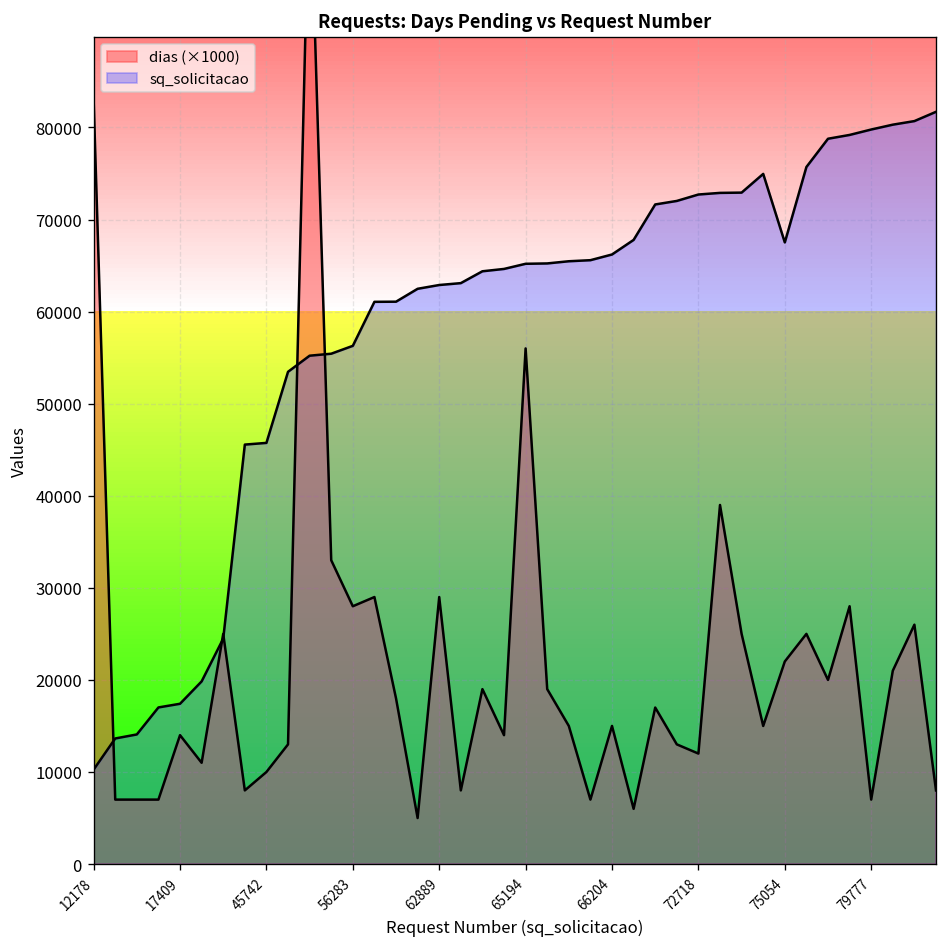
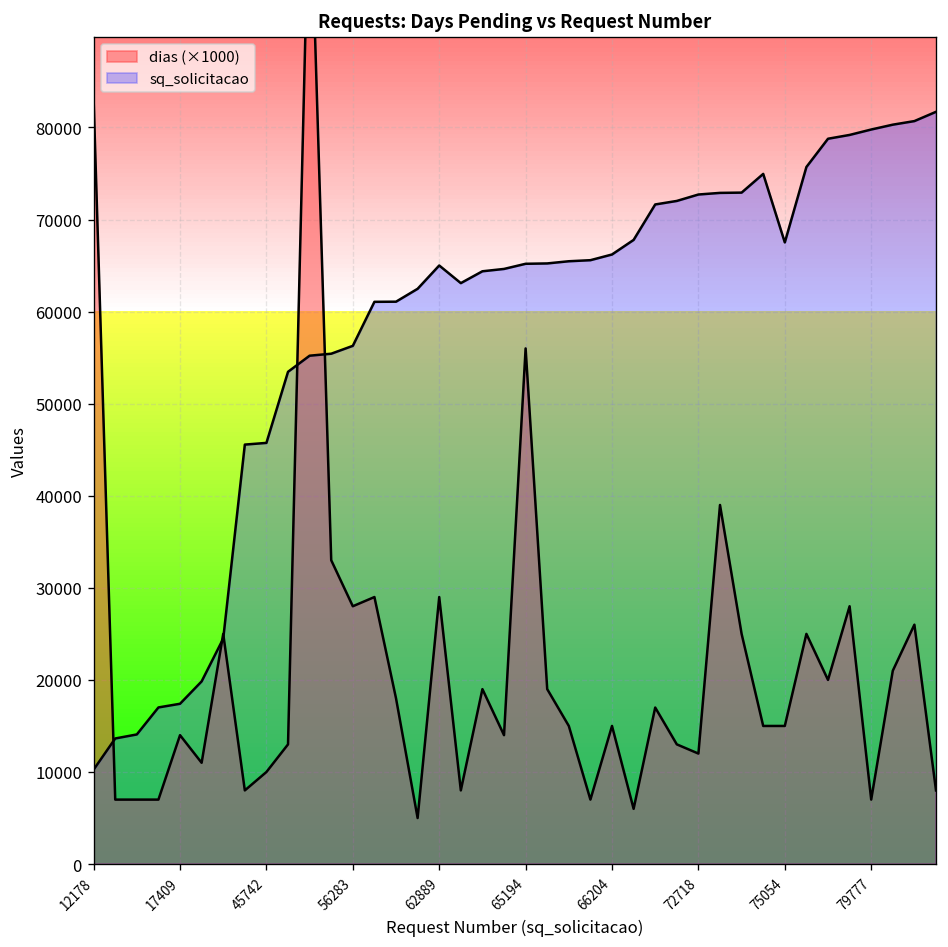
  {
    "dias (×1000)": {
      "12178": 83000,
      "17409": 14000,
      "45742": 10000,
      "56283": 28000,
      "62889": 29000,
      "65194": 56000,
      "66204": 15000,
      "72718": 12000,
-     "75054": 22000,
+     "75054": 15000,
      "79777": 7000
    },
    "sq_solicitacao": {
      "12178": 10000,
      "17409": 17000,
      "45742": 46000,
      "56283": 56000,
-     "62889": 63000,
+     "62889": 65000,
      "65194": 65000,
      "66204": 66000,
      "72718": 73000,
      "75054": 68000,
      "79777": 80000
    }
  }
